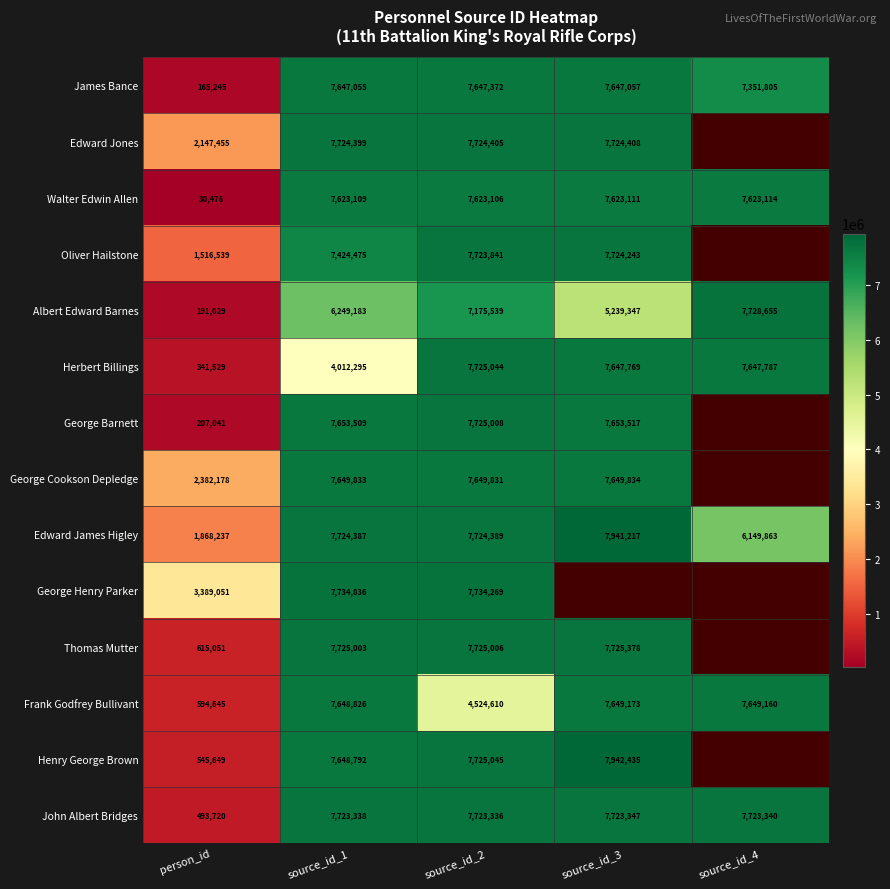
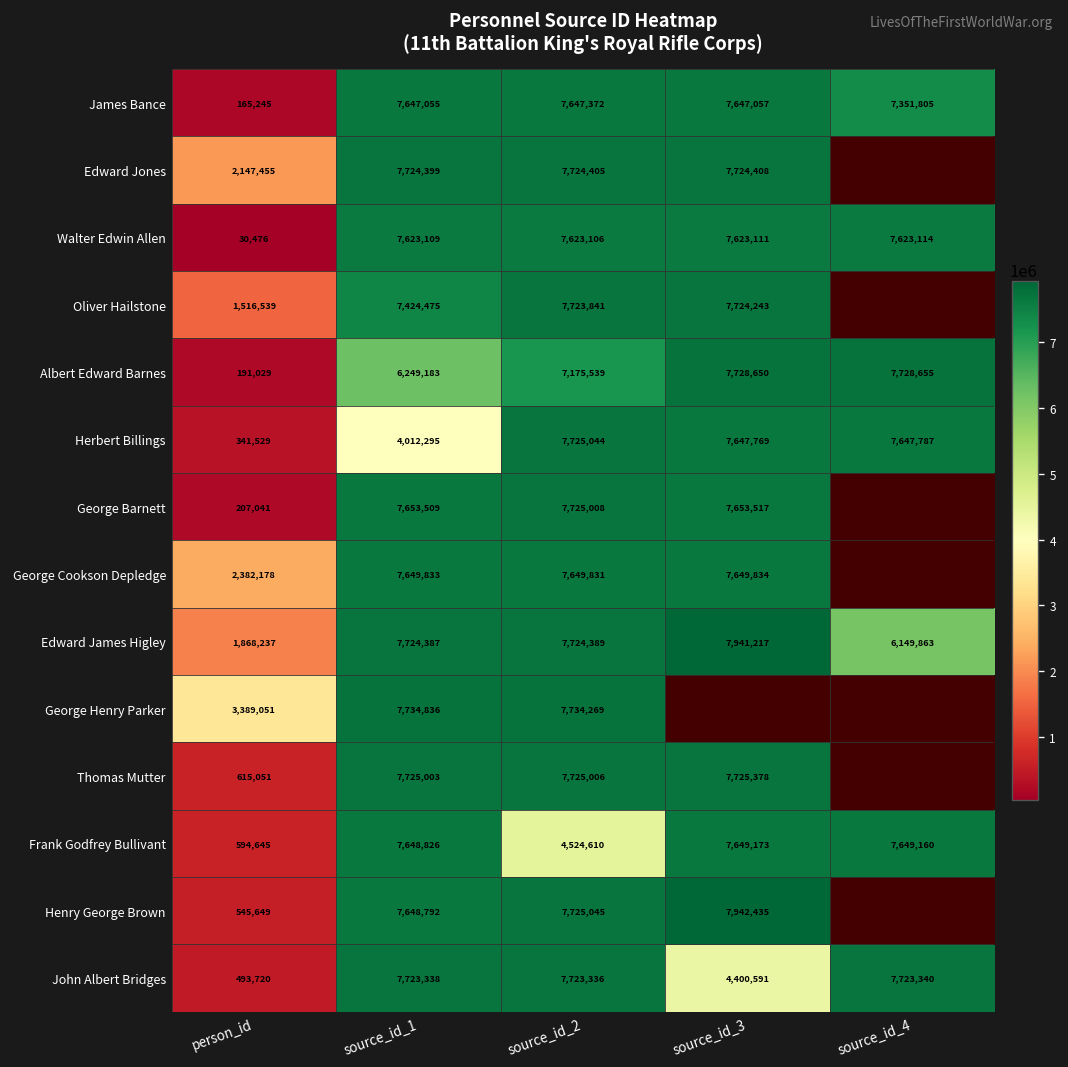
  {
    "James Bance": {
      "person_id": "165,245",
      "source_id_1": "7,647,055",
      "source_id_2": "7,647,372",
      "source_id_3": "7,647,057",
      "source_id_4": "7,351,805"
    },
    "Edward Jones": {
      "person_id": "2,147,455",
      "source_id_1": "7,724,399",
      "source_id_2": "7,724,405",
      "source_id_3": "7,724,408"
    },
    "Walter Edwin Allen": {
      "person_id": "30,476",
      "source_id_1": "7,623,109",
      "source_id_2": "7,623,106",
      "source_id_3": "7,623,111",
      "source_id_4": "7,623,114"
    },
    "Oliver Hailstone": {
      "person_id": "1,516,539",
      "source_id_1": "7,424,475",
      "source_id_2": "7,723,841",
      "source_id_3": "7,724,243"
    },
    "Albert Edward Barnes": {
      "person_id": "191,029",
      "source_id_1": "6,249,183",
      "source_id_2": "7,175,539",
-     "source_id_3": "5,239,347",
+     "source_id_3": "7,728,650",
      "source_id_4": "7,728,655"
    },
    "Herbert Billings": {
      "person_id": "341,529",
      "source_id_1": "4,012,295",
      "source_id_2": "7,725,044",
      "source_id_3": "7,647,769",
      "source_id_4": "7,647,787"
    },
    "George Barnett": {
      "person_id": "207,041",
      "source_id_1": "7,653,509",
      "source_id_2": "7,725,008",
      "source_id_3": "7,653,517"
    },
    "George Cookson Depledge": {
      "person_id": "2,382,178",
      "source_id_1": "7,649,833",
      "source_id_2": "7,649,831",
      "source_id_3": "7,649,834"
    },
    "Edward James Higley": {
      "person_id": "1,868,237",
      "source_id_1": "7,724,387",
      "source_id_2": "7,724,389",
      "source_id_3": "7,941,217",
      "source_id_4": "6,149,863"
    },
    "George Henry Parker": {
      "person_id": "3,389,051",
      "source_id_1": "7,734,836",
      "source_id_2": "7,734,269"
    },
    "Thomas Mutter": {
      "person_id": "615,051",
      "source_id_1": "7,725,003",
      "source_id_2": "7,725,006",
      "source_id_3": "7,725,378"
    },
    "Frank Godfrey Bullivant": {
      "person_id": "594,645",
      "source_id_1": "7,648,826",
      "source_id_2": "4,524,610",
      "source_id_3": "7,649,173",
      "source_id_4": "7,649,160"
    },
    "Henry George Brown": {
      "person_id": "545,649",
      "source_id_1": "7,648,792",
      "source_id_2": "7,725,045",
      "source_id_3": "7,942,435"
    },
    "John Albert Bridges": {
      "person_id": "493,720",
      "source_id_1": "7,723,338",
      "source_id_2": "7,723,336",
-     "source_id_3": "7,723,347",
+     "source_id_3": "4,400,591",
      "source_id_4": "7,723,340"
    }
  }
